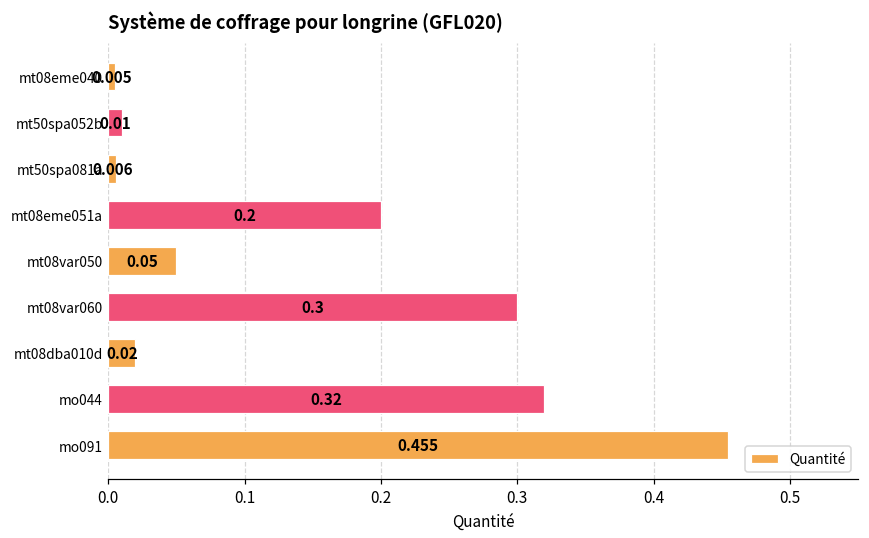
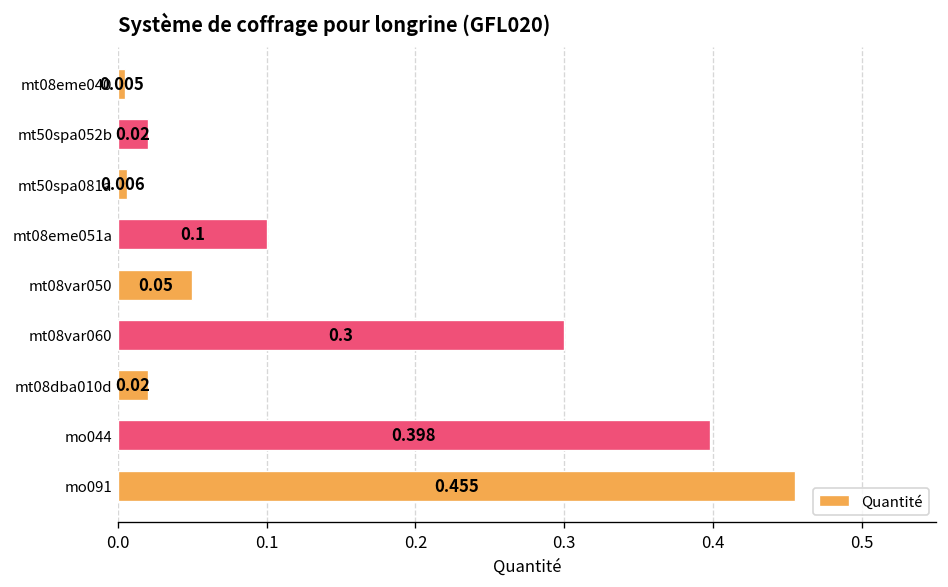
  {
    "mt08eme040": 0.005,
-   "mt50spa052b": 0.01,
+   "mt50spa052b": 0.02,
    "mt50spa081a": 0.006,
-   "mt08eme051a": 0.2,
+   "mt08eme051a": 0.1,
    "mt08var050": 0.05,
    "mt08var060": 0.3,
    "mt08dba010d": 0.02,
-   "mo044": 0.32,
+   "mo044": 0.398,
    "mo091": 0.455
  }
